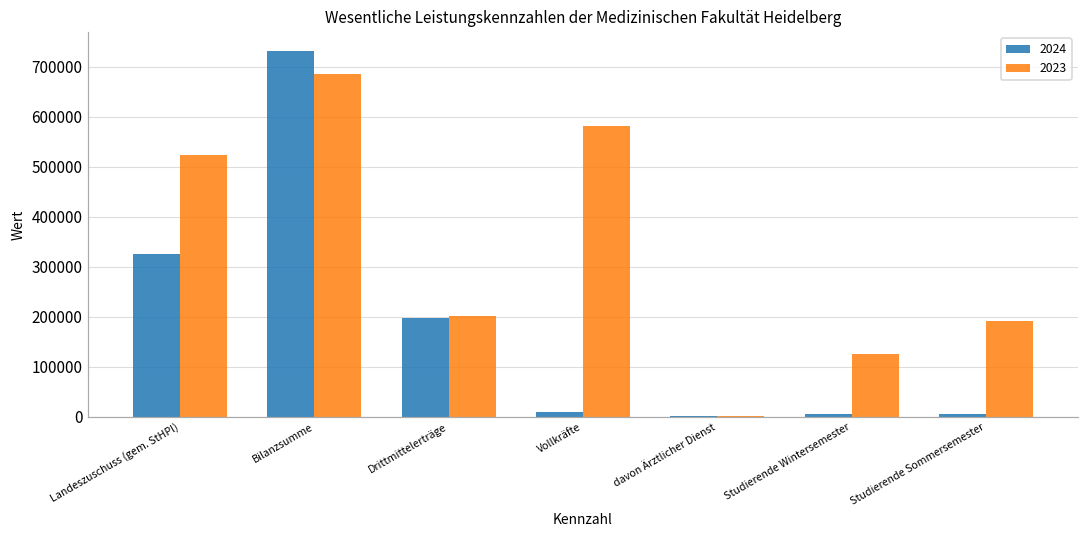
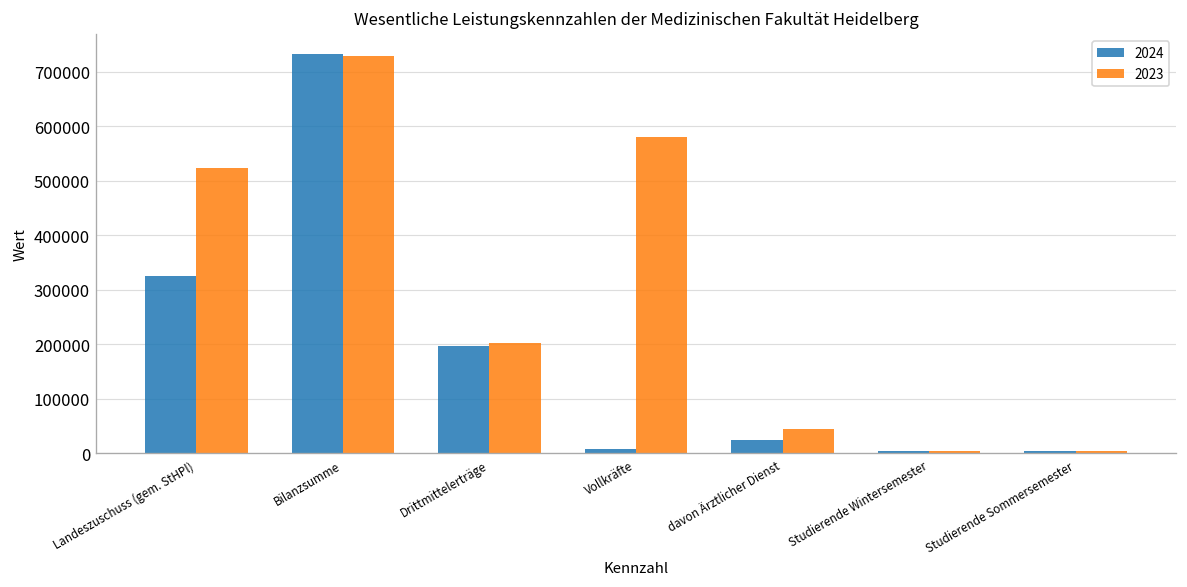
  {
    "2024": {
      "Landeszuschuss (gem. StHPl)": 330000,
      "Bilanzsumme": 730000,
      "Drittmittelerträge": 200000,
      "Vollkräfte": 10000,
-     "davon Ärztlicher Dienst": 0
+     "davon Ärztlicher Dienst": 30000
    },
    "2023": {
      "Landeszuschuss (gem. StHPl)": 520000,
-     "Bilanzsumme": 690000,
+     "Bilanzsumme": 730000,
      "Drittmittelerträge": 200000,
      "Vollkräfte": 580000,
-     "davon Ärztlicher Dienst": 0,
-     "Studierende Wintersemester": 130000,
-     "Studierende Sommersemester": 190000
+     "davon Ärztlicher Dienst": 50000,
+     "Studierende Wintersemester": 0,
+     "Studierende Sommersemester": 0
    }
  }
